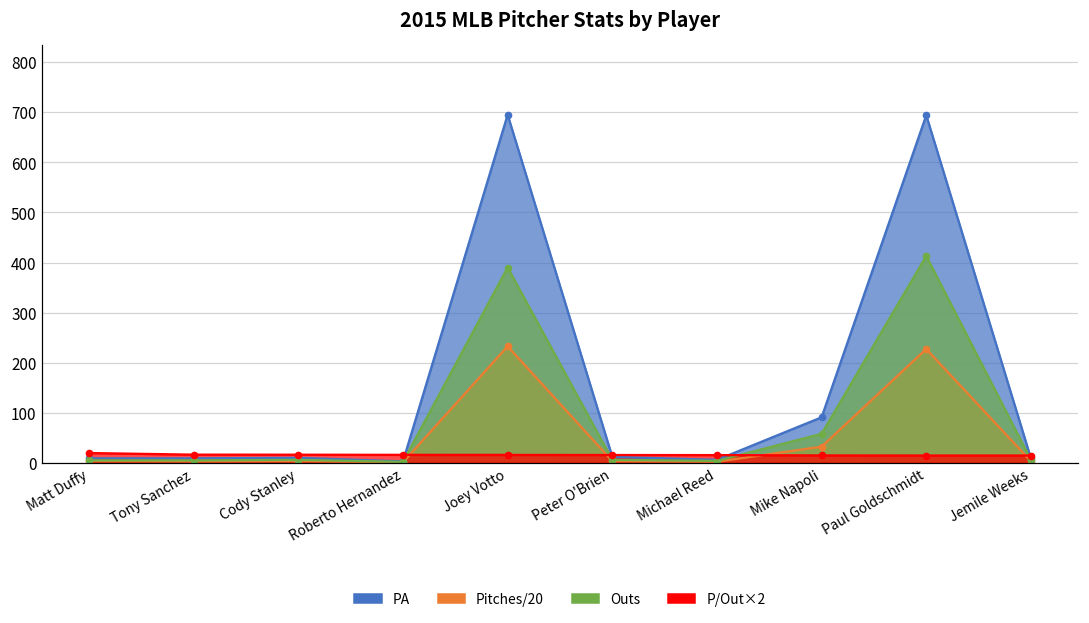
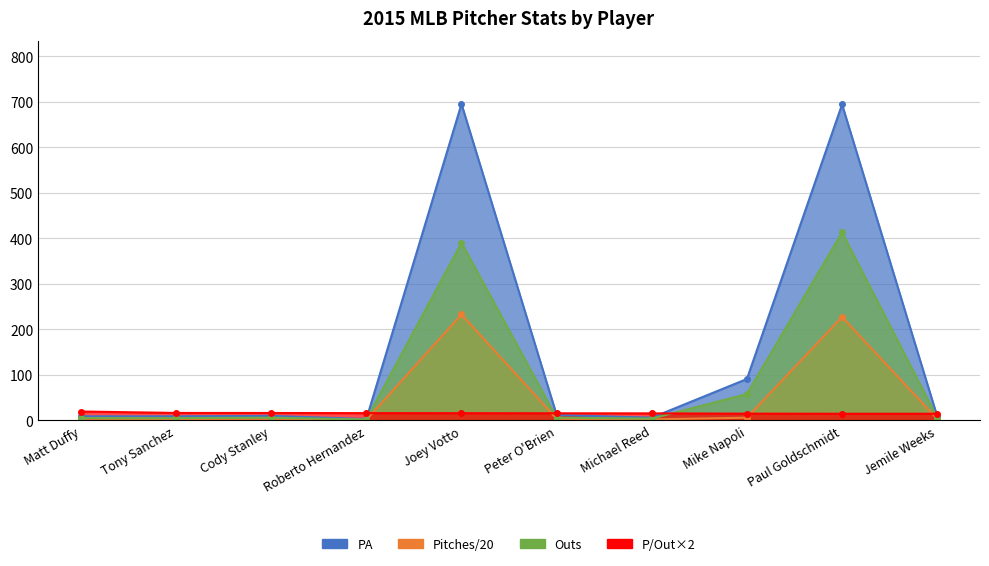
  {
    "PA": {
      "Joey Votto": 700,
      "Mike Napoli": 90,
      "Paul Goldschmidt": 690
    },
    "Pitches/20": {
      "Joey Votto": 230,
-     "Mike Napoli": 30,
+     "Mike Napoli": 10,
      "Paul Goldschmidt": 230
    },
    "Outs": {
      "Joey Votto": 390,
      "Mike Napoli": 60,
      "Paul Goldschmidt": 410
    },
    "P/Out×2": {
      "Matt Duffy": 20,
      "Tony Sanchez": 20,
      "Cody Stanley": 20,
      "Roberto Hernandez": 20,
      "Joey Votto": 20,
      "Michael Reed": 20,
      "Mike Napoli": 10,
      "Paul Goldschmidt": 10,
      "Jemile Weeks": 10
    }
  }
